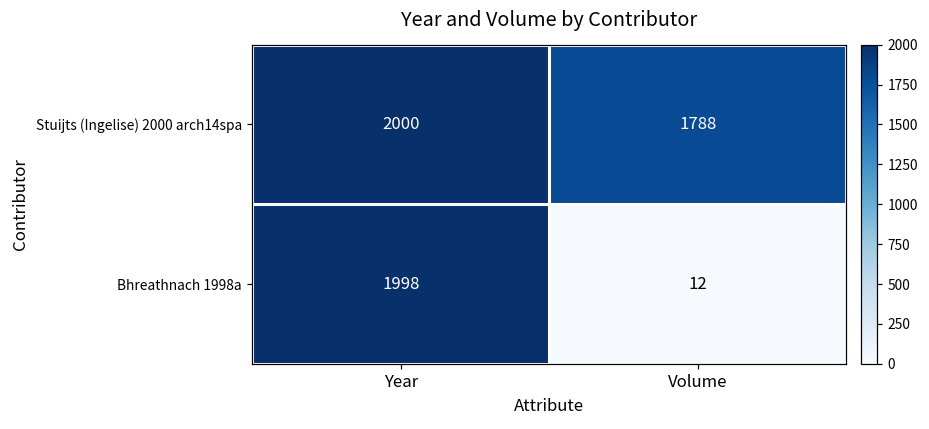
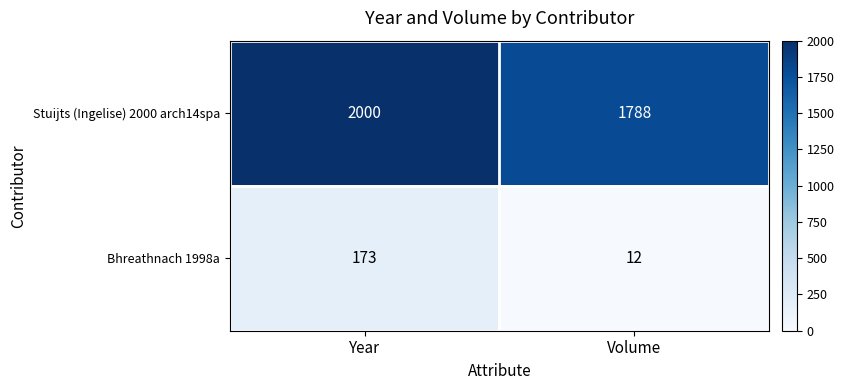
  {
    "Stuijts (Ingelise) 2000 arch14spa": {
      "Year": 2000,
      "Volume": 1788
    },
    "Bhreathnach 1998a": {
-     "Year": 1998,
+     "Year": 173,
      "Volume": 12
    }
  }
